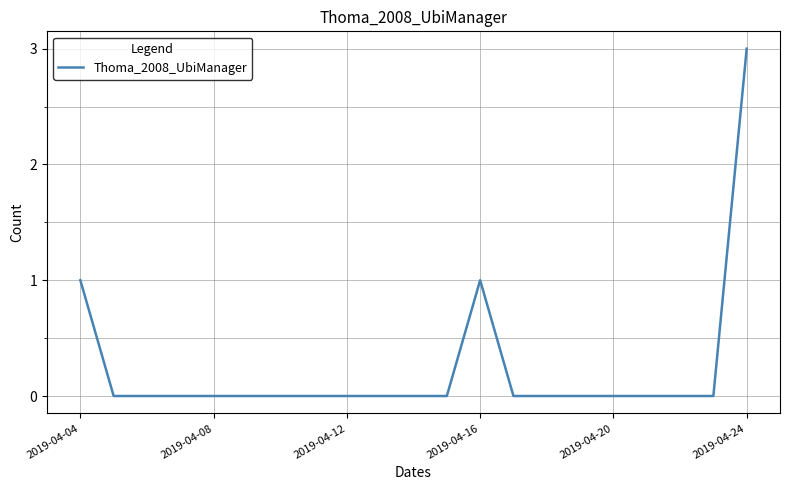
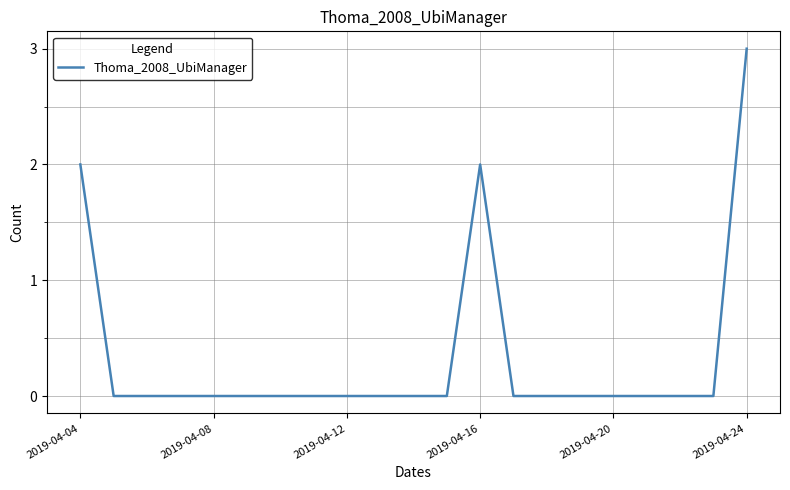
  {
-   "2019-04-04": 1,
+   "2019-04-04": 2,
    "2019-04-08": 0,
    "2019-04-12": 0,
-   "2019-04-16": 1,
+   "2019-04-16": 2,
    "2019-04-20": 0,
    "2019-04-24": 3
  }
